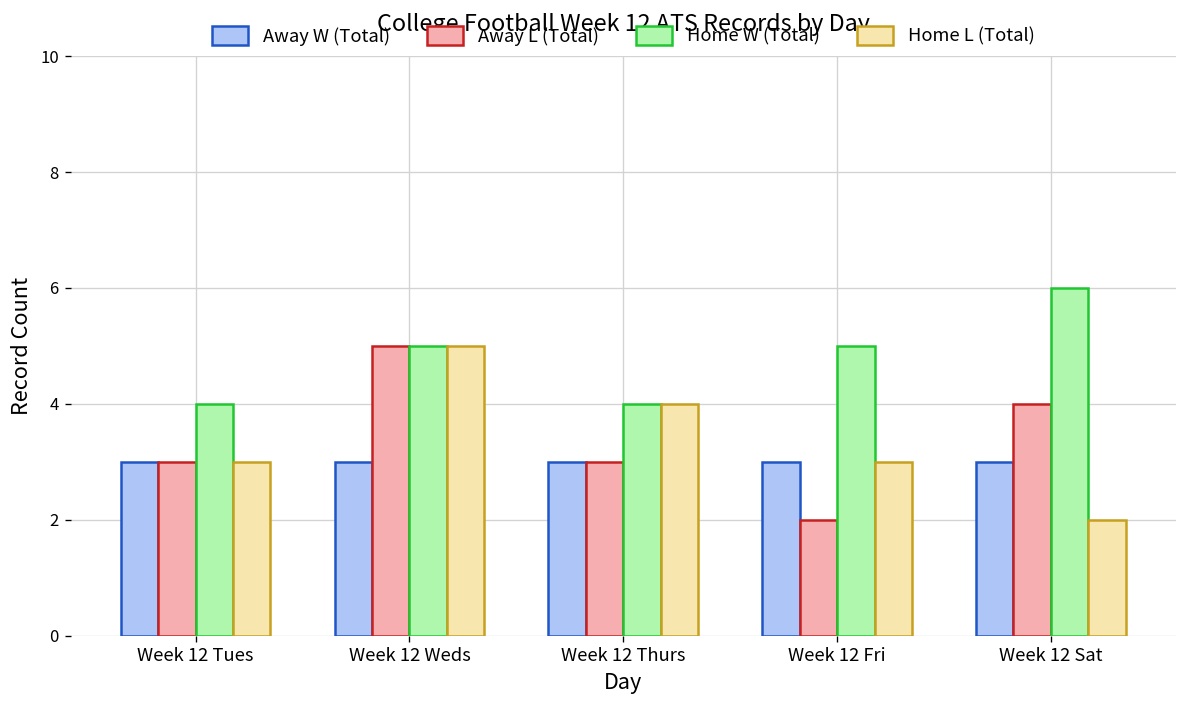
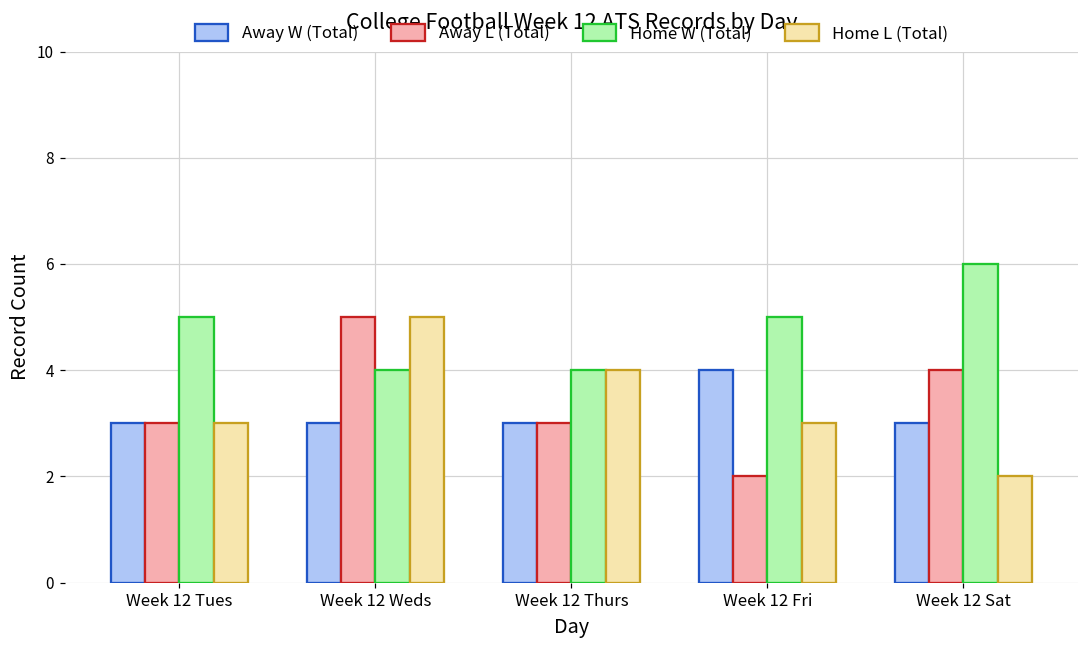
  {
    "Away W (Total)": {
      "Week 12 Tues": 3,
      "Week 12 Weds": 3,
      "Week 12 Thurs": 3,
-     "Week 12 Fri": 3,
+     "Week 12 Fri": 4,
      "Week 12 Sat": 3
    },
    "Home W (Total)": {
-     "Week 12 Tues": 4,
-     "Week 12 Weds": 5,
+     "Week 12 Tues": 5,
+     "Week 12 Weds": 4,
      "Week 12 Thurs": 4,
      "Week 12 Fri": 5,
      "Week 12 Sat": 6
    }
  }
